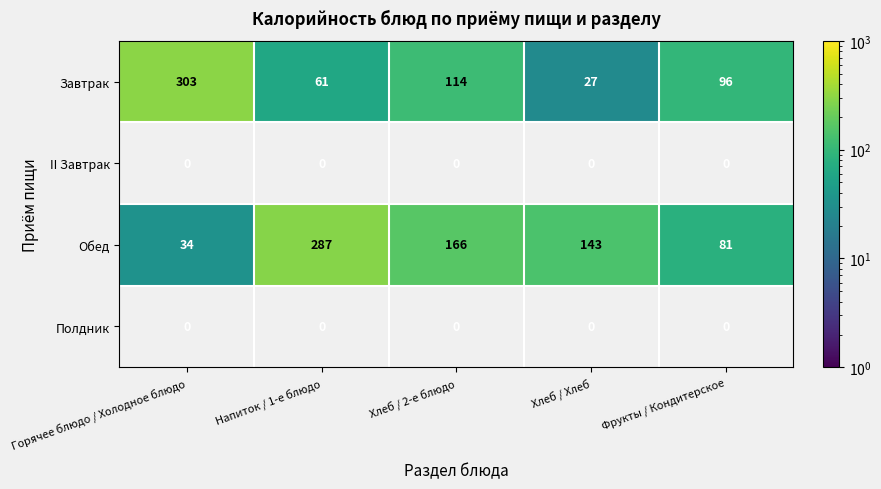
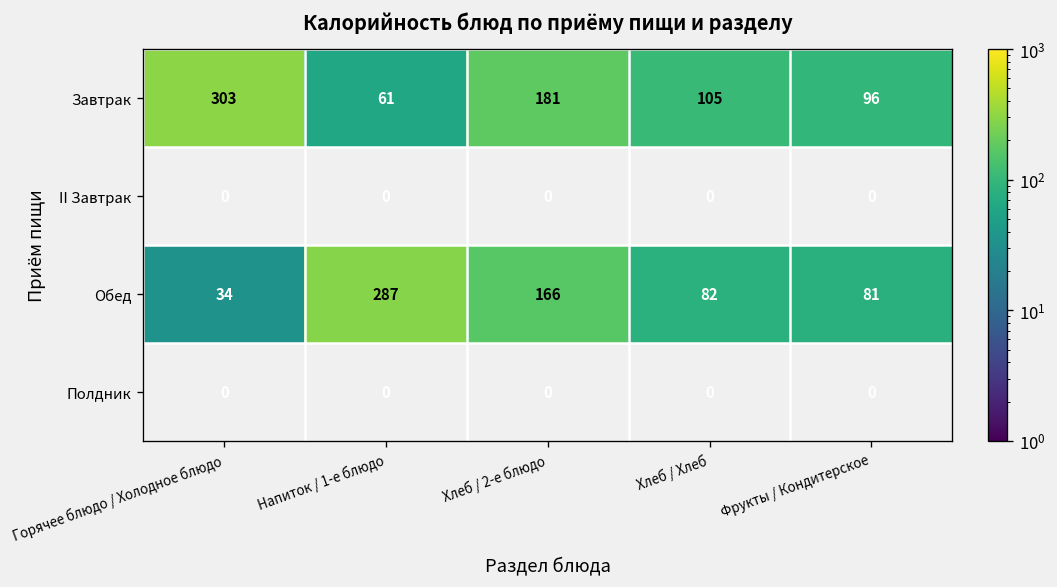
  {
    "Завтрак": {
      "Горячее блюдо / Холодное блюдо": 303,
      "Напиток / 1-е блюдо": 61,
-     "Хлеб / 2-е блюдо": 114,
-     "Хлеб / Хлеб": 27,
+     "Хлеб / 2-е блюдо": 181,
+     "Хлеб / Хлеб": 105,
      "Фрукты / Кондитерское": 96
    },
    "Обед": {
      "Горячее блюдо / Холодное блюдо": 34,
      "Напиток / 1-е блюдо": 287,
      "Хлеб / 2-е блюдо": 166,
-     "Хлеб / Хлеб": 143,
+     "Хлеб / Хлеб": 82,
      "Фрукты / Кондитерское": 81
    }
  }
